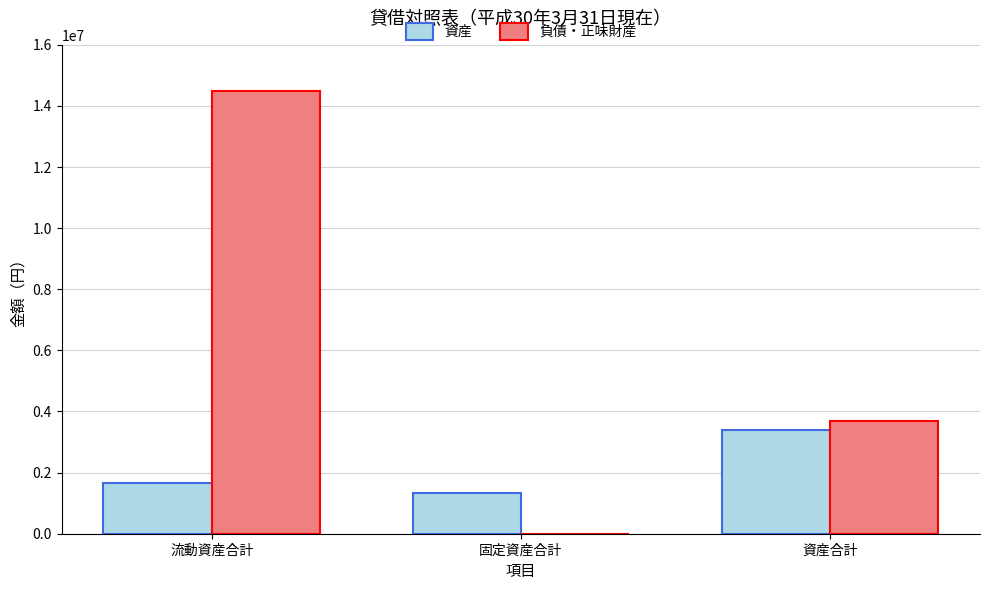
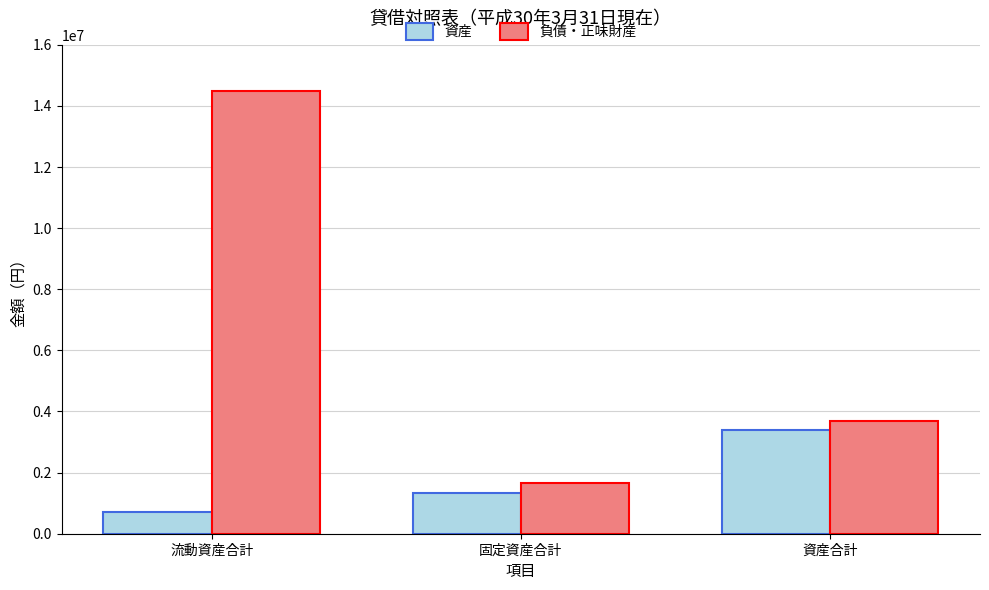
  {
    "資産": {
-     "流動資産合計": 1700000,
+     "流動資産合計": 700000,
      "固定資産合計": 1300000,
      "資産合計": 3400000
    },
    "負債・正味財産": {
      "流動資産合計": 14500000,
-     "固定資産合計": 0,
+     "固定資産合計": 1700000,
      "資産合計": 3700000
    }
  }
